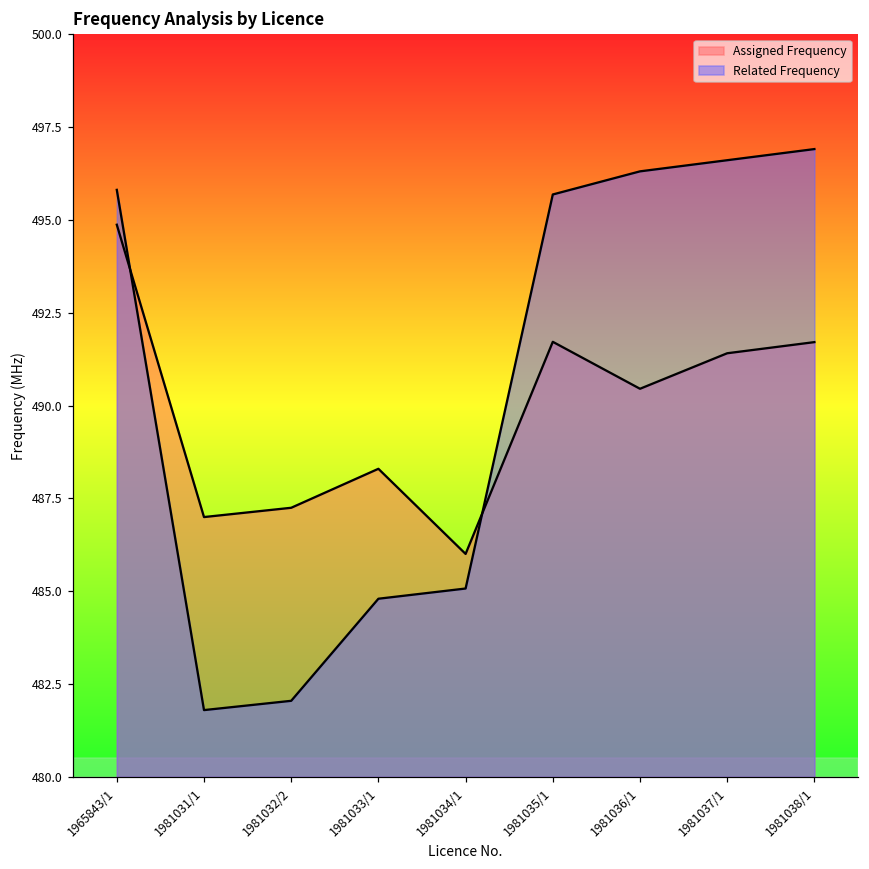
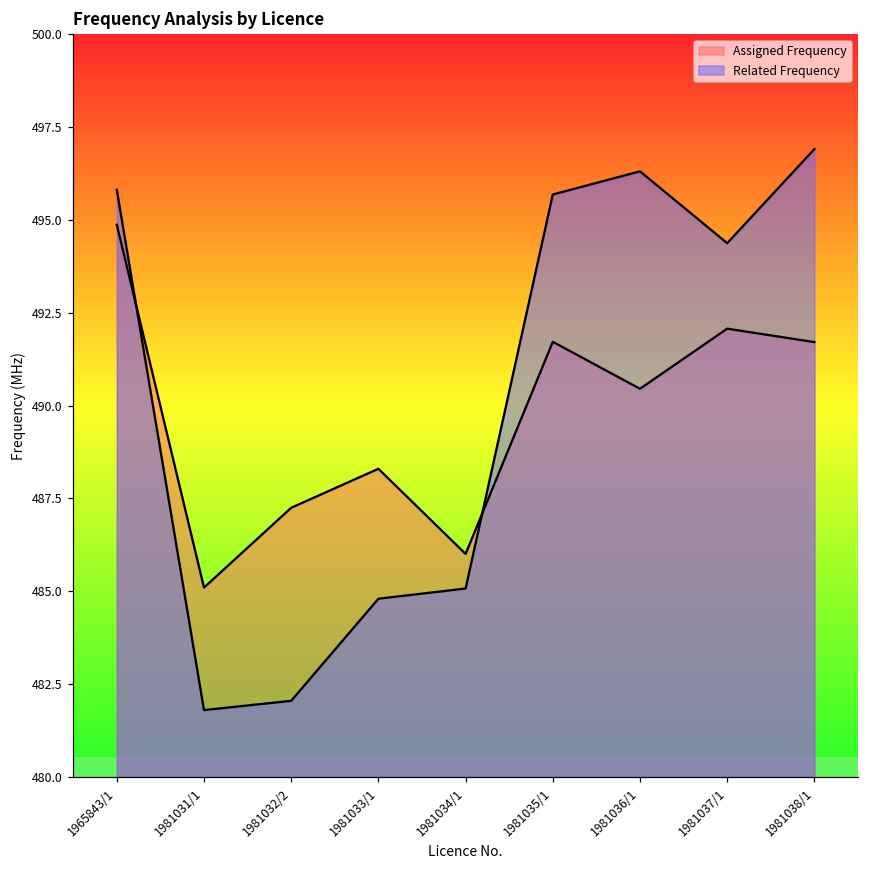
  {
    "Assigned Frequency": {
      "1965843/1": 494.9,
-     "1981031/1": 487.0,
+     "1981031/1": 485.1,
      "1981032/2": 487.3,
      "1981033/1": 488.3,
      "1981034/1": 486.0,
      "1981035/1": 491.7,
      "1981036/1": 490.5,
-     "1981037/1": 491.4,
+     "1981037/1": 492.1,
      "1981038/1": 491.7
    },
    "Related Frequency": {
      "1965843/1": 495.8,
      "1981031/1": 481.8,
      "1981032/2": 482.1,
      "1981033/1": 484.8,
      "1981034/1": 485.1,
      "1981035/1": 495.7,
      "1981036/1": 496.3,
-     "1981037/1": 496.6,
+     "1981037/1": 494.4,
      "1981038/1": 496.9
    }
  }
